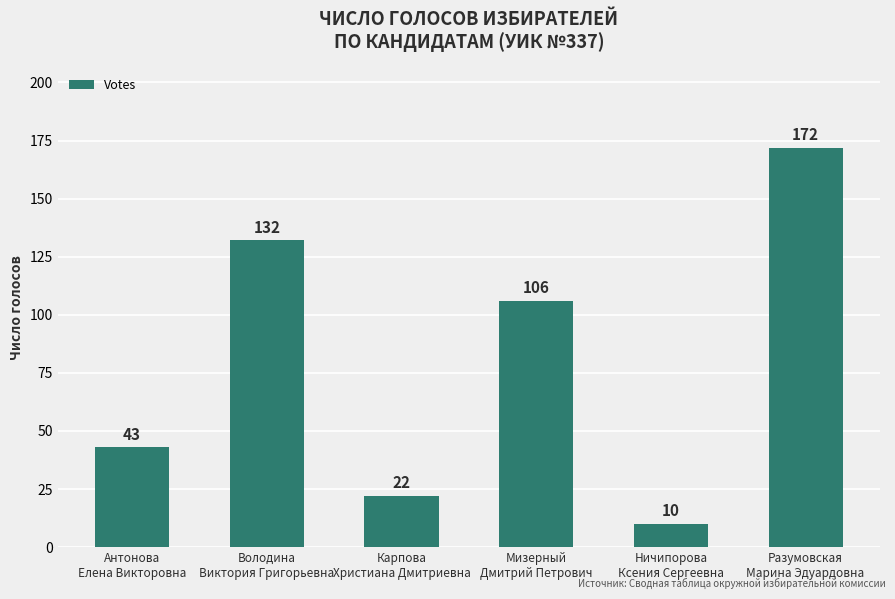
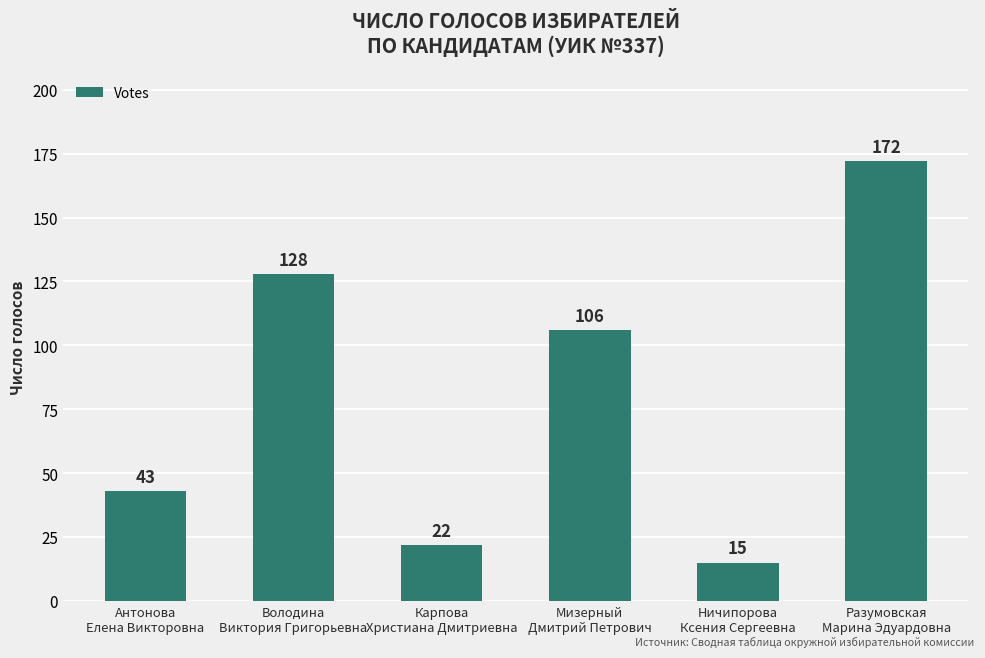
  {
    "Антонова Елена Викторовна": 43,
-   "Володина Виктория Григорьевна": 132,
+   "Володина Виктория Григорьевна": 128,
    "Карпова Христиана Дмитриевна": 22,
    "Мизерный Дмитрий Петрович": 106,
-   "Ничипорова Ксения Сергеевна": 10,
+   "Ничипорова Ксения Сергеевна": 15,
    "Разумовская Марина Эдуардовна": 172
  }
